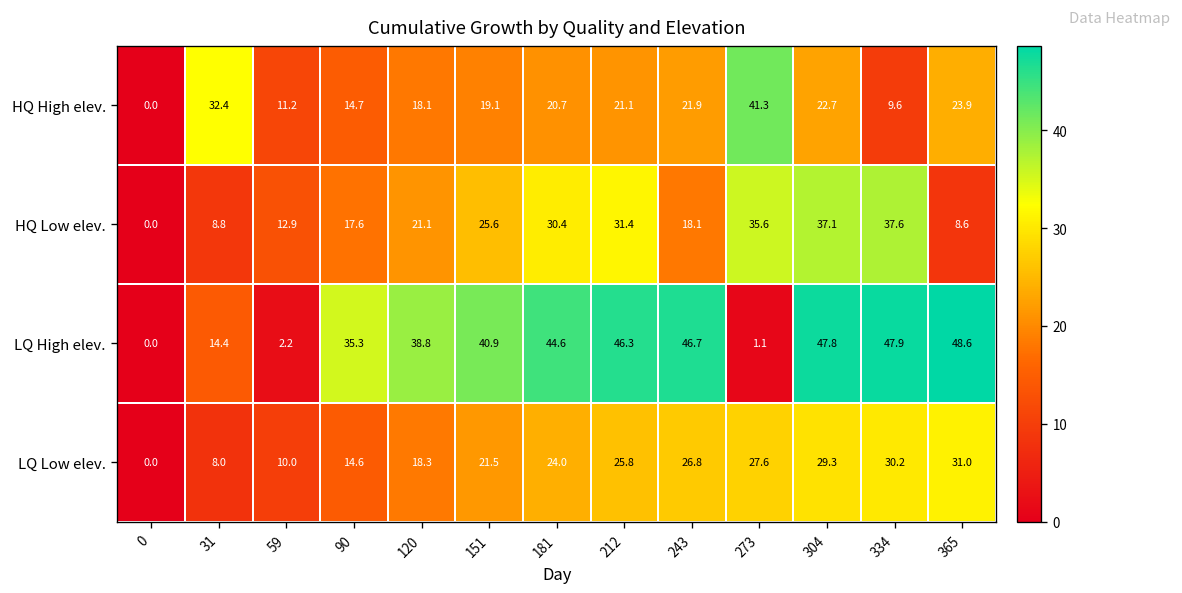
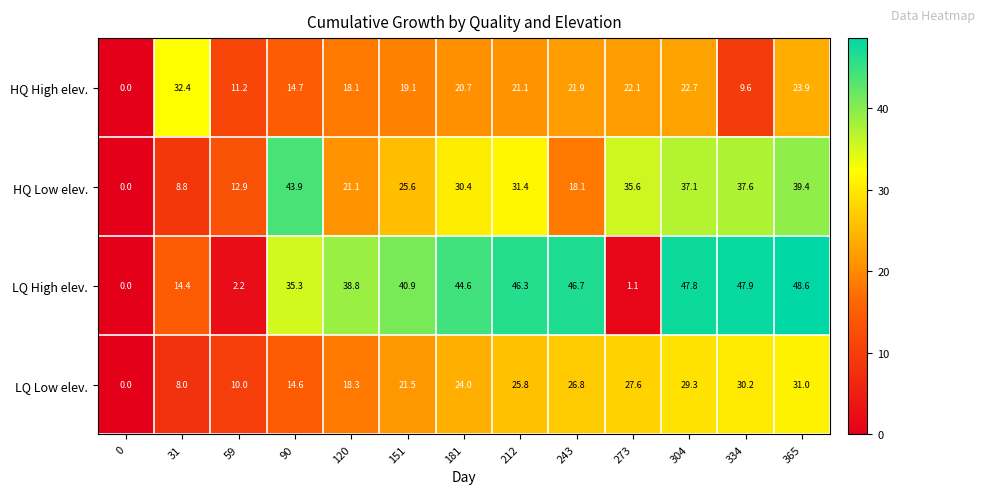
  {
    "HQ High elev.": {
      "0": 0.0,
      "31": 32.4,
      "59": 11.2,
      "90": 14.7,
      "120": 18.1,
      "151": 19.1,
      "181": 20.7,
      "212": 21.1,
      "243": 21.9,
-     "273": 41.3,
+     "273": 22.1,
      "304": 22.7,
      "334": 9.6,
      "365": 23.9
    },
    "HQ Low elev.": {
      "0": 0.0,
      "31": 8.8,
      "59": 12.9,
-     "90": 17.6,
+     "90": 43.9,
      "120": 21.1,
      "151": 25.6,
      "181": 30.4,
      "212": 31.4,
      "243": 18.1,
      "273": 35.6,
      "304": 37.1,
      "334": 37.6,
-     "365": 8.6
+     "365": 39.4
    },
    "LQ High elev.": {
      "0": 0.0,
      "31": 14.4,
      "59": 2.2,
      "90": 35.3,
      "120": 38.8,
      "151": 40.9,
      "181": 44.6,
      "212": 46.3,
      "243": 46.7,
      "273": 1.1,
      "304": 47.8,
      "334": 47.9,
      "365": 48.6
    },
    "LQ Low elev.": {
      "0": 0.0,
      "31": 8.0,
      "59": 10.0,
      "90": 14.6,
      "120": 18.3,
      "151": 21.5,
      "181": 24.0,
      "212": 25.8,
      "243": 26.8,
      "273": 27.6,
      "304": 29.3,
      "334": 30.2,
      "365": 31.0
    }
  }
